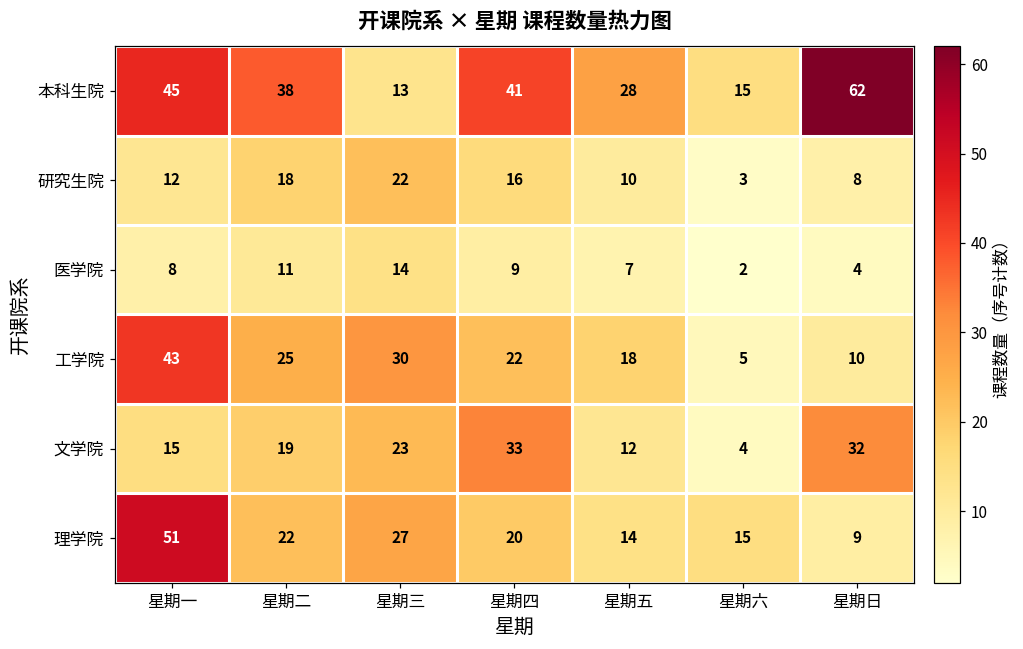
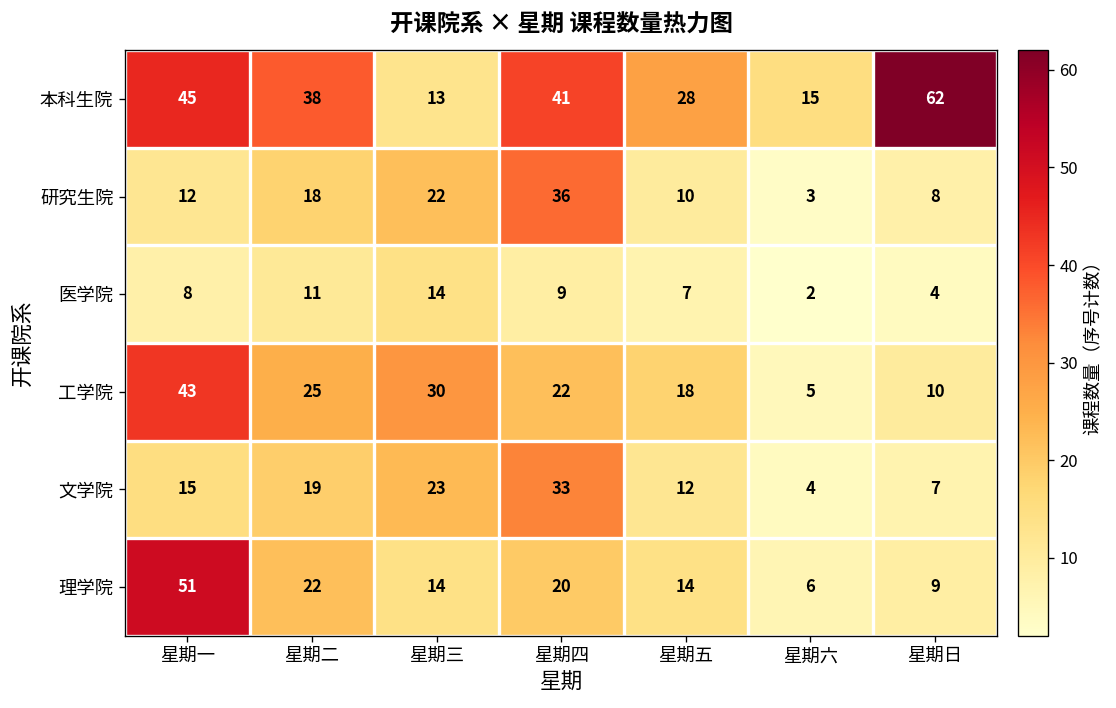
  {
    "本科生院": {
      "星期一": 45,
      "星期二": 38,
      "星期三": 13,
      "星期四": 41,
      "星期五": 28,
      "星期六": 15,
      "星期日": 62
    },
    "研究生院": {
      "星期一": 12,
      "星期二": 18,
      "星期三": 22,
-     "星期四": 16,
+     "星期四": 36,
      "星期五": 10,
      "星期六": 3,
      "星期日": 8
    },
    "医学院": {
      "星期一": 8,
      "星期二": 11,
      "星期三": 14,
      "星期四": 9,
      "星期五": 7,
      "星期六": 2,
      "星期日": 4
    },
    "工学院": {
      "星期一": 43,
      "星期二": 25,
      "星期三": 30,
      "星期四": 22,
      "星期五": 18,
      "星期六": 5,
      "星期日": 10
    },
    "文学院": {
      "星期一": 15,
      "星期二": 19,
      "星期三": 23,
      "星期四": 33,
      "星期五": 12,
      "星期六": 4,
-     "星期日": 32
+     "星期日": 7
    },
    "理学院": {
      "星期一": 51,
      "星期二": 22,
-     "星期三": 27,
+     "星期三": 14,
      "星期四": 20,
      "星期五": 14,
-     "星期六": 15,
+     "星期六": 6,
      "星期日": 9
    }
  }
